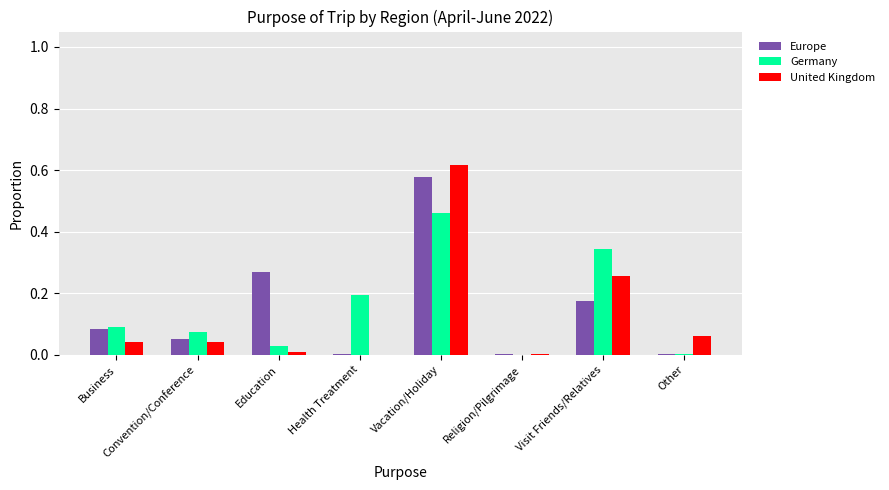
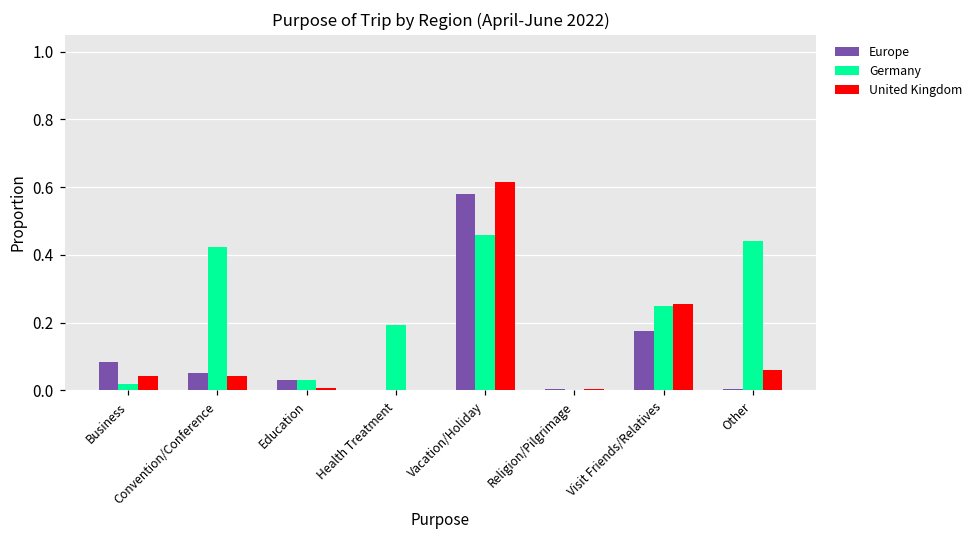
  {
    "Europe": {
      "Business": 0.08,
      "Convention/Conference": 0.05,
-     "Education": 0.27,
+     "Education": 0.03,
      "Vacation/Holiday": 0.58,
      "Visit Friends/Relatives": 0.18
    },
    "Germany": {
-     "Business": 0.09,
-     "Convention/Conference": 0.07,
+     "Business": 0.02,
+     "Convention/Conference": 0.42,
      "Education": 0.03,
      "Health Treatment": 0.19,
      "Vacation/Holiday": 0.46,
      "Religion/Pilgrimage": 0.00,
-     "Visit Friends/Relatives": 0.35,
-     "Other": 0.00
+     "Visit Friends/Relatives": 0.25,
+     "Other": 0.44
    },
    "United Kingdom": {
      "Business": 0.04,
      "Convention/Conference": 0.04,
      "Health Treatment": 0.00,
      "Vacation/Holiday": 0.62,
      "Visit Friends/Relatives": 0.26,
      "Other": 0.06
    }
  }
